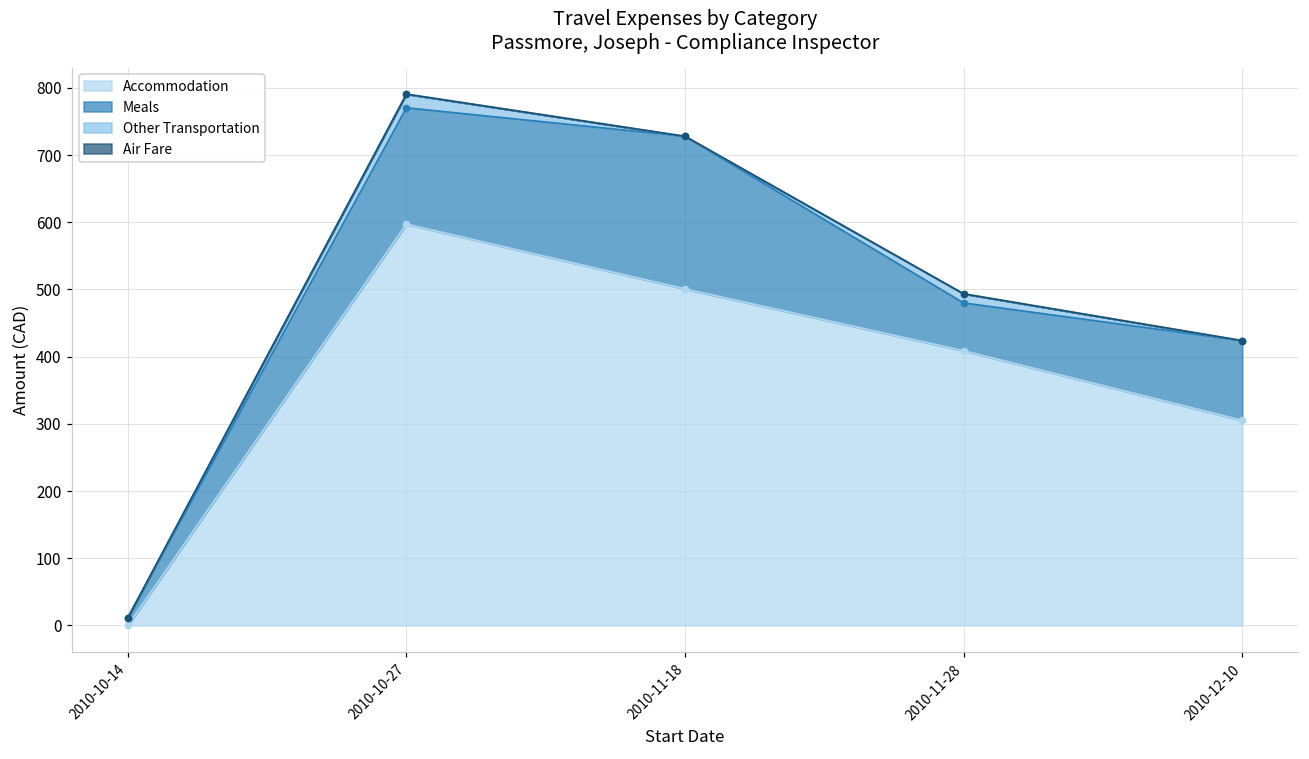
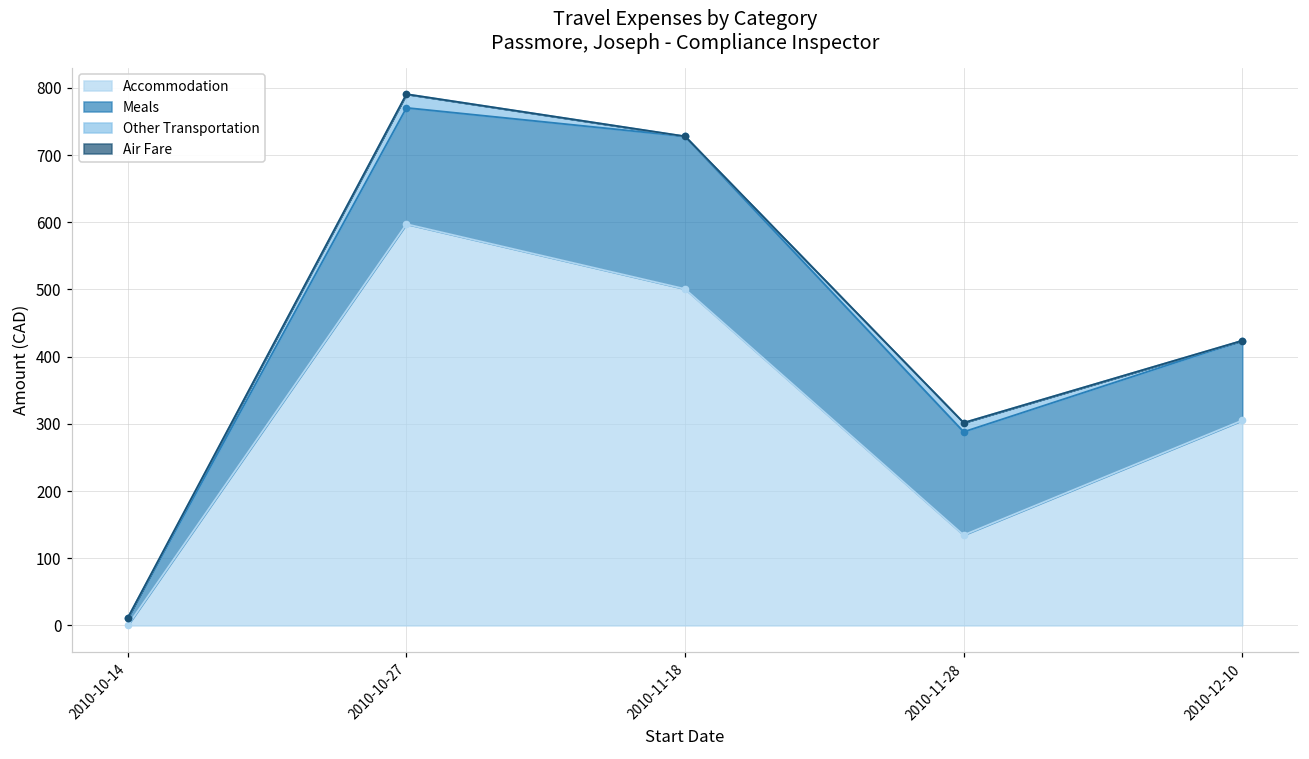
  {
    "Accommodation": {
      "2010-10-14": 0,
      "2010-10-27": 600,
      "2010-11-18": 500,
-     "2010-11-28": 410,
+     "2010-11-28": 130,
      "2010-12-10": 310
    },
    "Meals": {
      "2010-10-27": 170,
-     "2010-11-28": 70
+     "2010-11-28": 150
    }
  }
